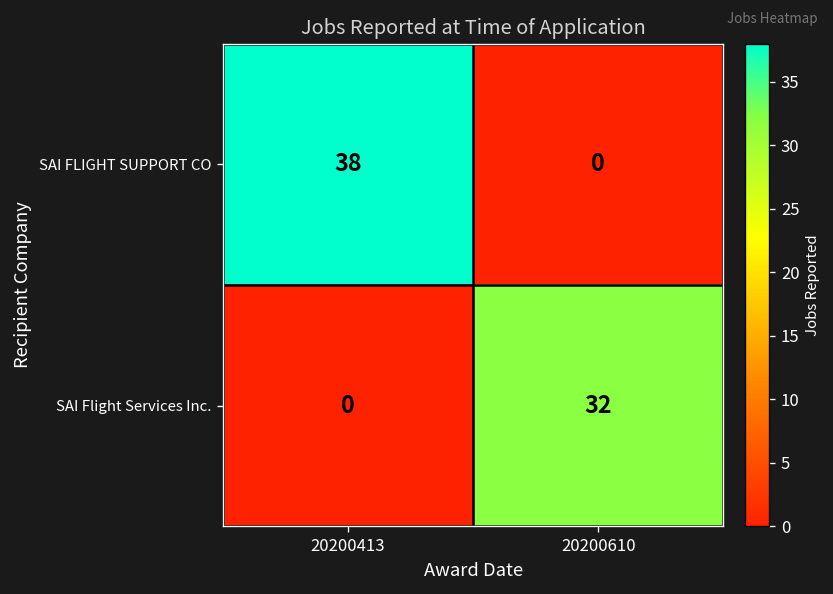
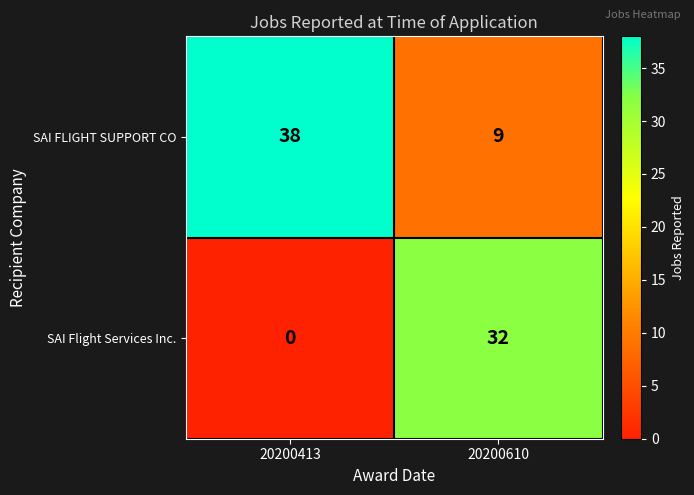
  {
    "SAI FLIGHT SUPPORT CO": {
      "20200413": 38,
-     "20200610": 0
+     "20200610": 9
    },
    "SAI Flight Services Inc.": {
      "20200413": 0,
      "20200610": 32
    }
  }
